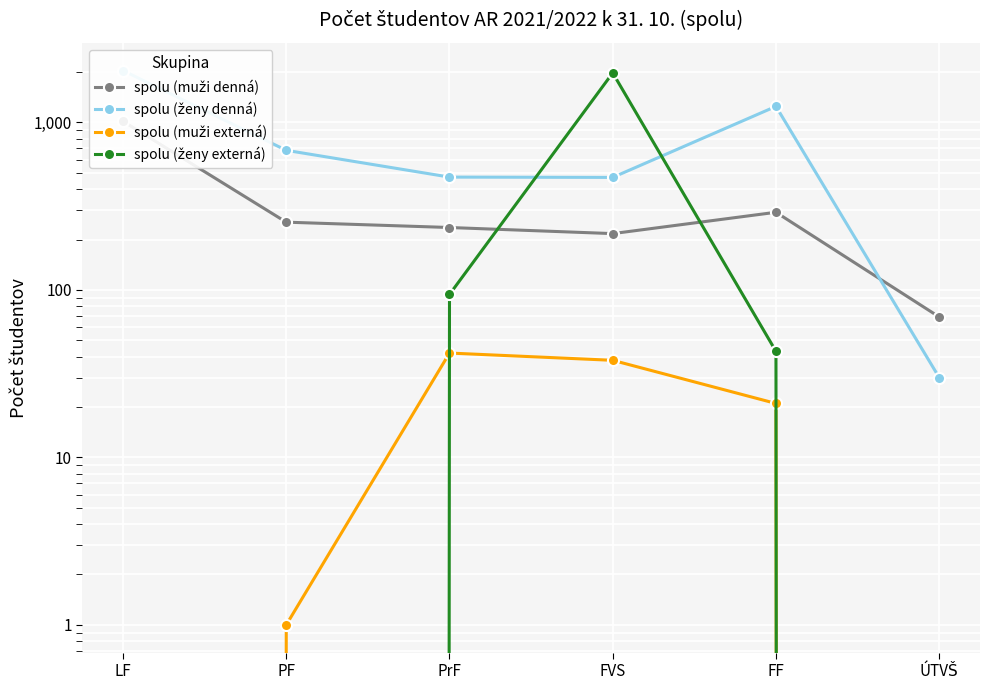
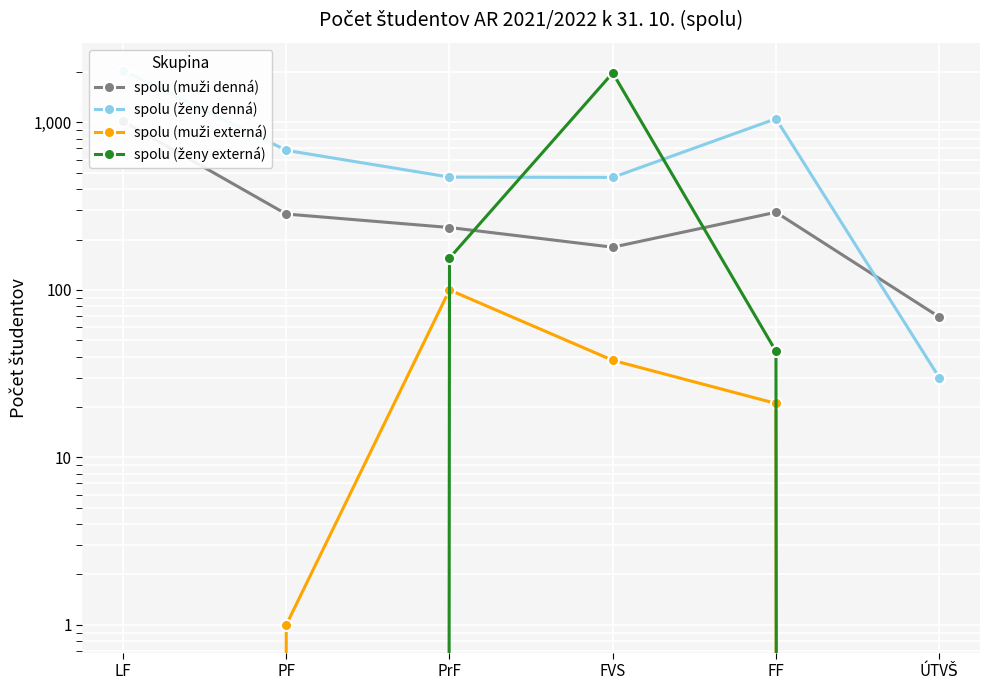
  {
    "spolu (muži denná)": {
-     "PF": "250",
+     "PF": "280",
      "PrF": "240",
-     "FVS": "220",
+     "FVS": "180",
      "FF": "290",
      "ÚTVŠ": "69"
    },
    "spolu (ženy denná)": {
      "PF": "680",
      "PrF": "470",
      "FVS": "470",
-     "FF": "1,200",
+     "FF": "1,100",
      "ÚTVŠ": "30"
    },
    "spolu (muži externá)": {
      "PF": "1",
-     "PrF": "42",
+     "PrF": "100",
      "FVS": "38",
      "FF": "21"
    },
    "spolu (ženy externá)": {
-     "PrF": "90",
+     "PrF": "160",
      "FVS": "2,000",
      "FF": "43"
    }
  }
